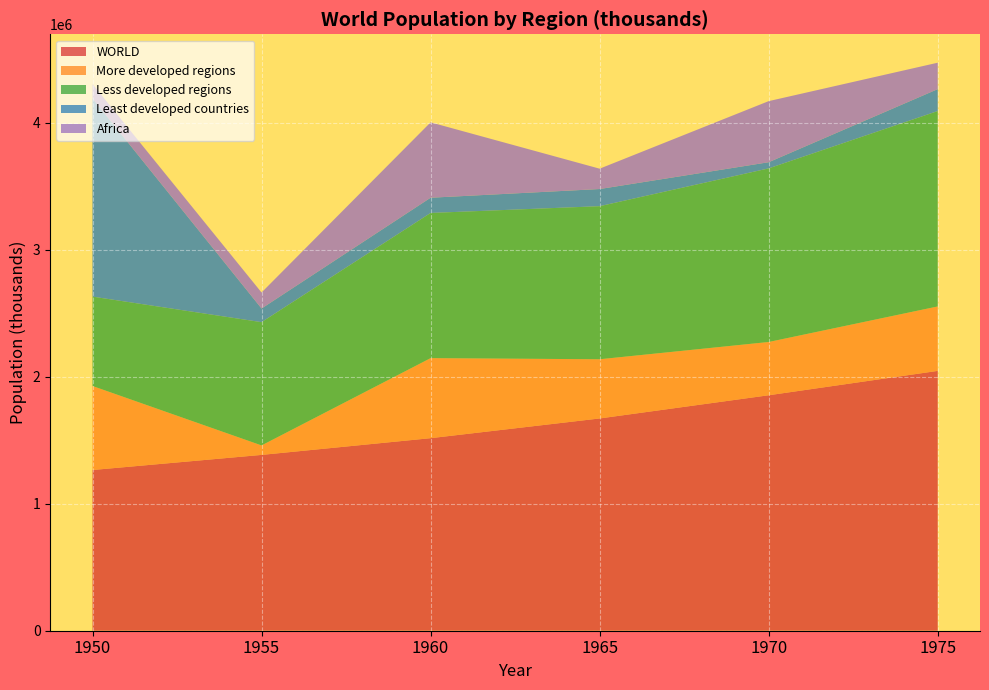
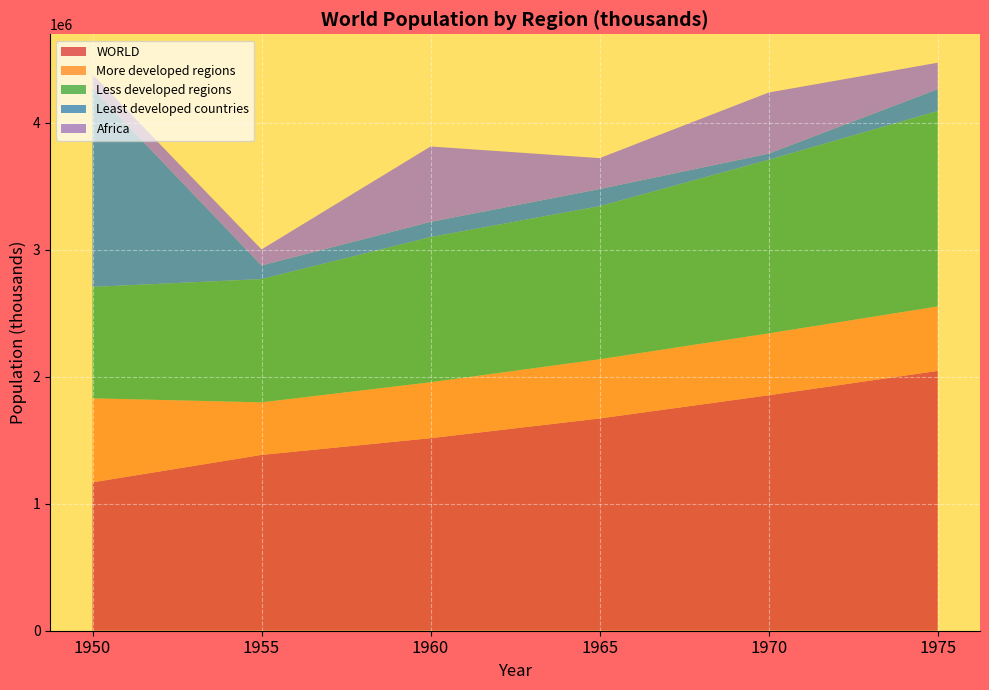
  {
    "WORLD": {
-     "1950": 1270000,
+     "1950": 1170000,
      "1955": 1390000,
      "1960": 1520000,
      "1965": 1670000,
      "1970": 1850000,
      "1975": 2050000
    },
    "More developed regions": {
      "1950": 660000,
-     "1955": 70000,
-     "1960": 630000,
+     "1955": 410000,
+     "1960": 440000,
      "1965": 470000,
-     "1970": 420000,
+     "1970": 490000,
      "1975": 510000
    },
    "Less developed regions": {
-     "1950": 700000,
+     "1950": 880000,
      "1955": 970000,
      "1960": 1140000,
      "1965": 1210000,
      "1970": 1370000,
      "1975": 1540000
    },
    "Least developed countries": {
      "1955": 110000,
      "1960": 120000,
      "1965": 140000,
      "1970": 50000,
      "1975": 170000
    },
    "Africa": {
      "1955": 130000,
      "1960": 590000,
-     "1965": 160000,
+     "1965": 240000,
      "1970": 480000,
      "1975": 210000
    }
  }
